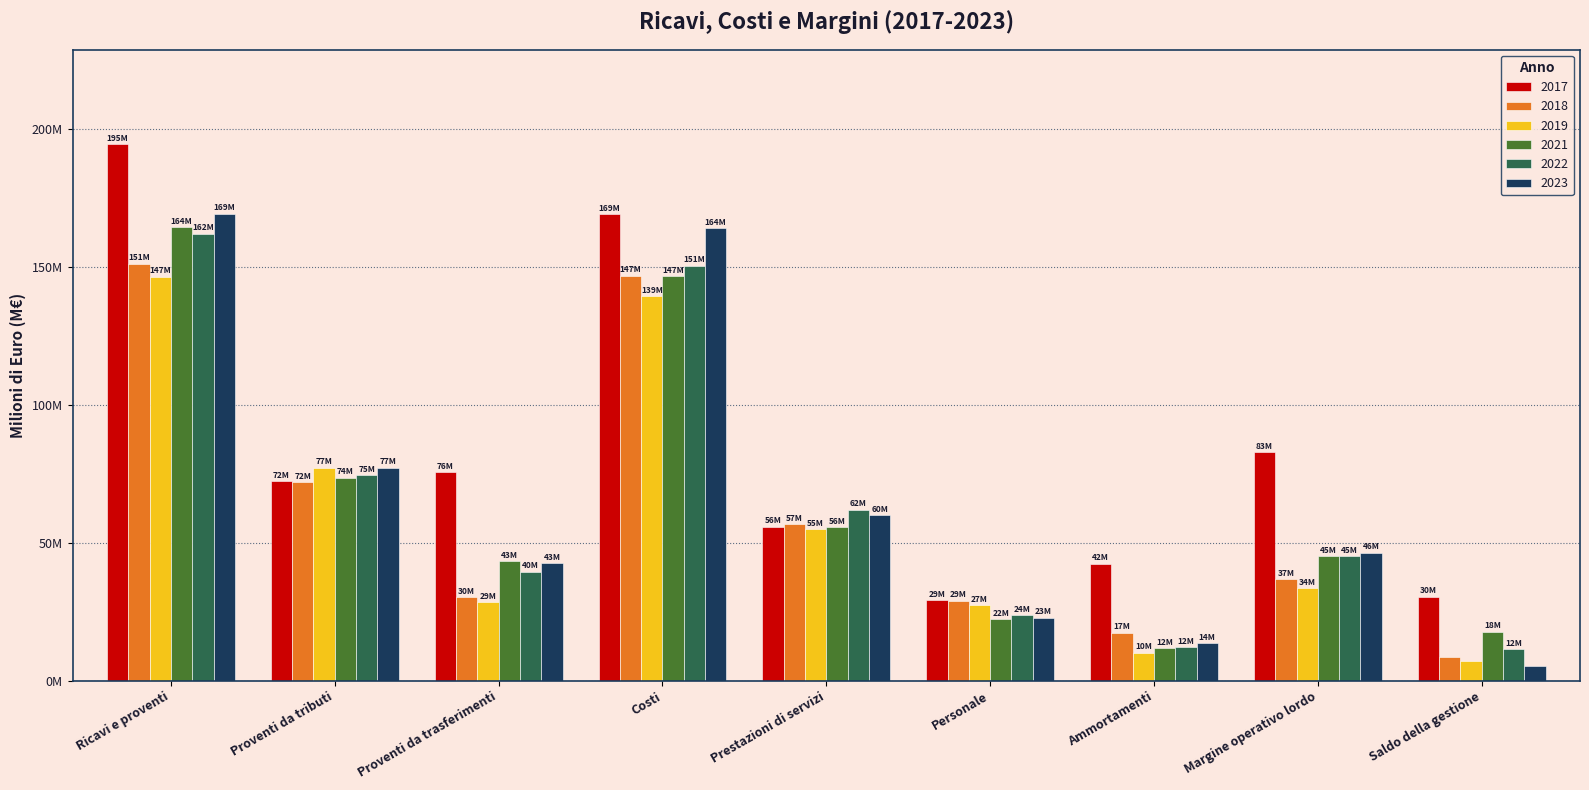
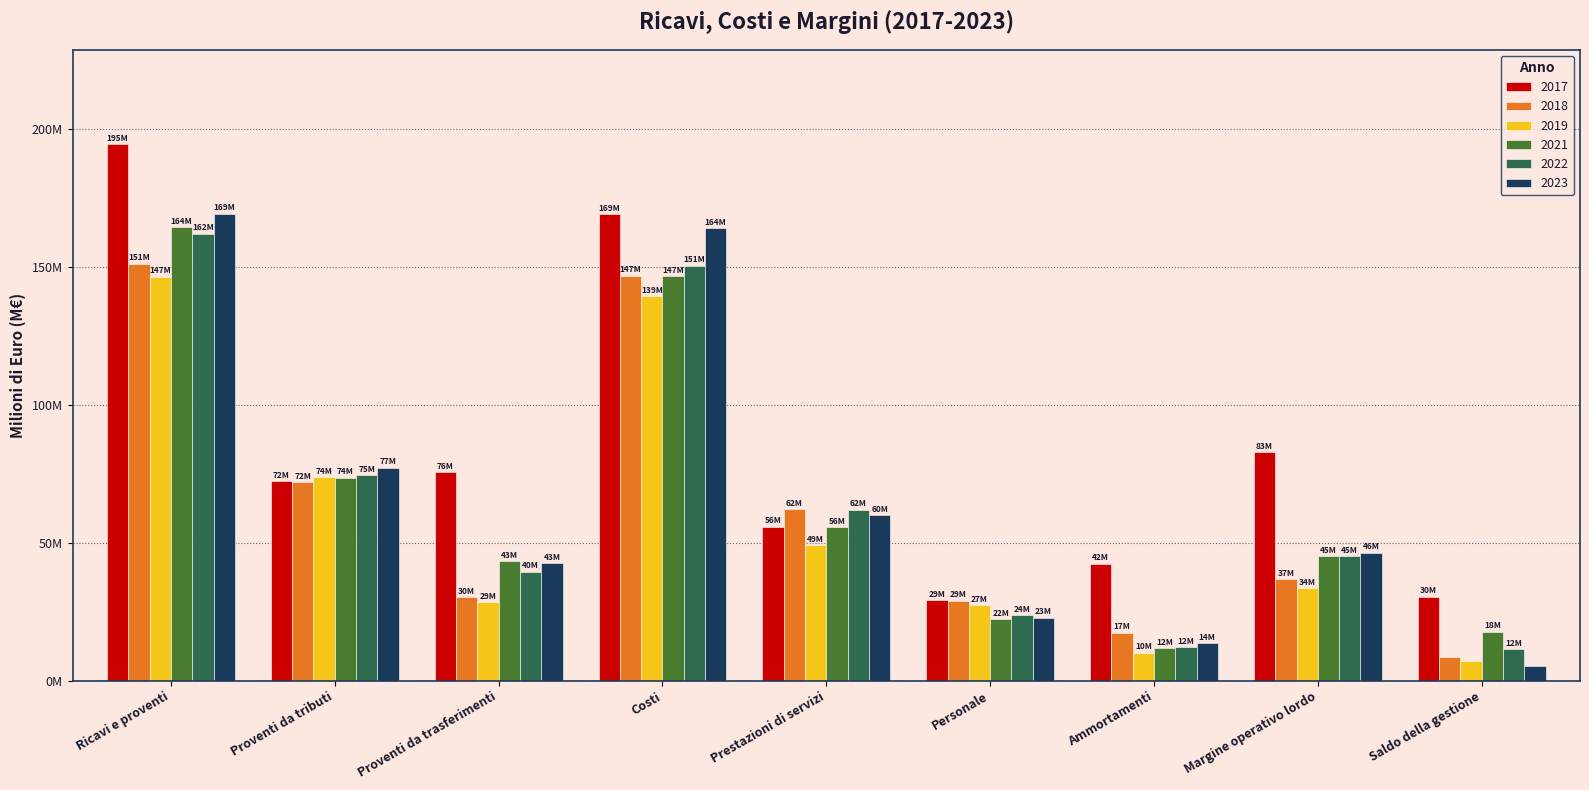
  {
    "2017": {
      "Ricavi e proventi": "195M",
      "Proventi da tributi": "72M",
      "Proventi da trasferimenti": "76M",
      "Costi": "169M",
      "Prestazioni di servizi": "56M",
      "Personale": "29M",
      "Ammortamenti": "42M",
      "Margine operativo lordo": "83M",
      "Saldo della gestione": "30M"
    },
    "2018": {
      "Ricavi e proventi": "151M",
      "Proventi da tributi": "72M",
      "Proventi da trasferimenti": "30M",
      "Costi": "147M",
-     "Prestazioni di servizi": "57M",
+     "Prestazioni di servizi": "62M",
      "Personale": "29M",
      "Ammortamenti": "17M",
      "Margine operativo lordo": "37M"
    },
    "2019": {
      "Ricavi e proventi": "147M",
-     "Proventi da tributi": "77M",
+     "Proventi da tributi": "74M",
      "Proventi da trasferimenti": "29M",
      "Costi": "139M",
-     "Prestazioni di servizi": "55M",
+     "Prestazioni di servizi": "49M",
      "Personale": "27M",
      "Ammortamenti": "10M",
      "Margine operativo lordo": "34M"
    }
  }
